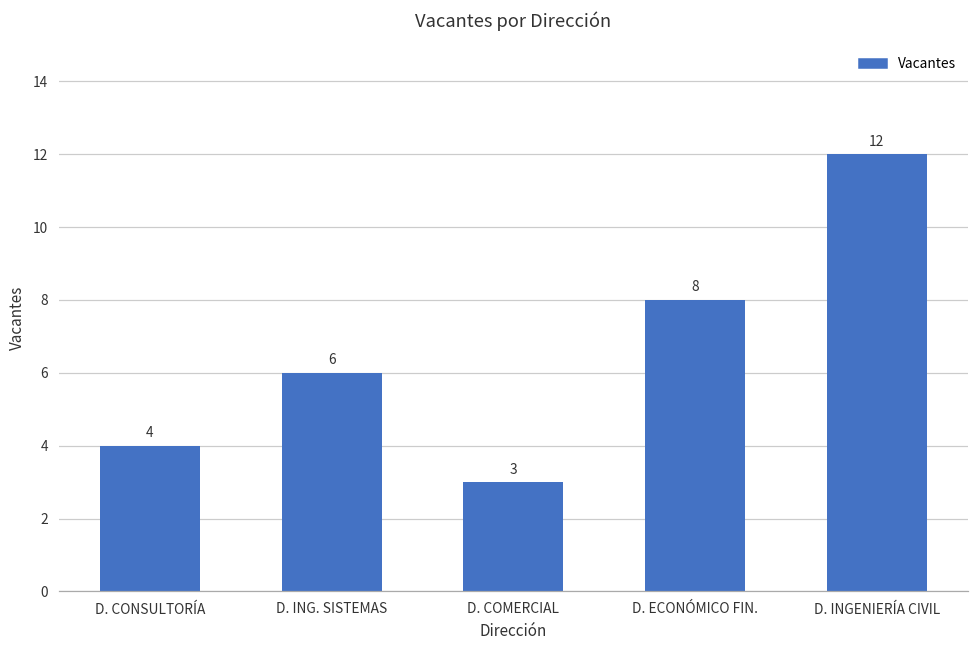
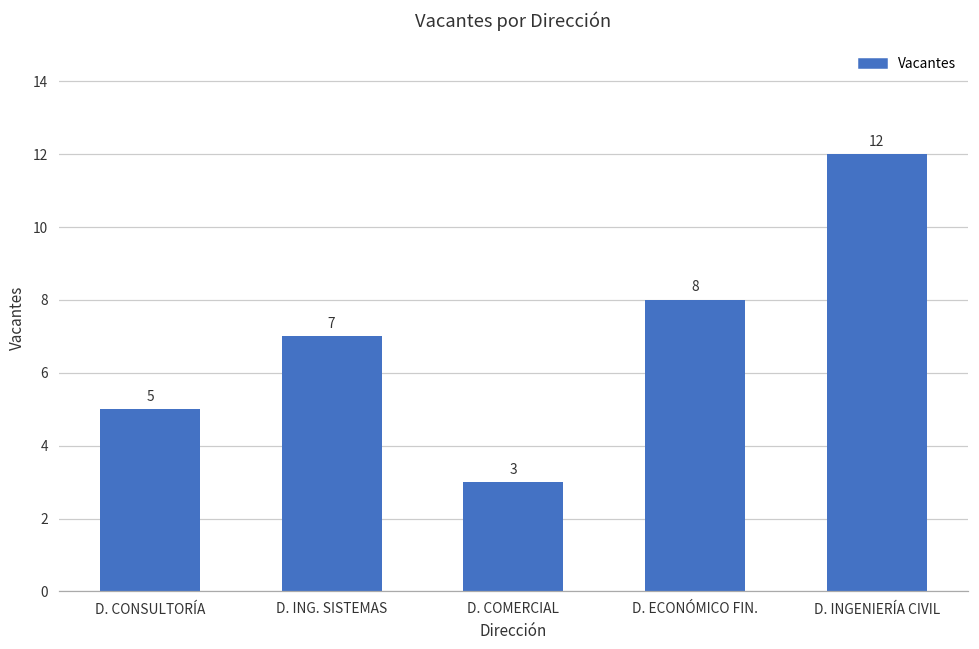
  {
-   "D. CONSULTORÍA": 4,
-   "D. ING. SISTEMAS": 6,
+   "D. CONSULTORÍA": 5,
+   "D. ING. SISTEMAS": 7,
    "D. COMERCIAL": 3,
    "D. ECONÓMICO FIN.": 8,
    "D. INGENIERÍA CIVIL": 12
  }
